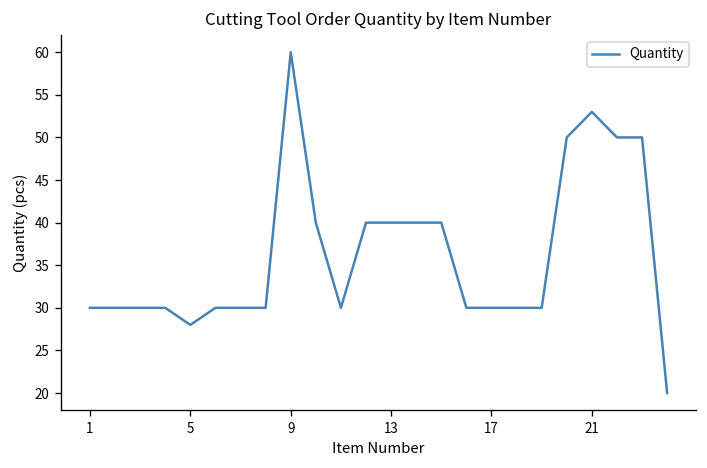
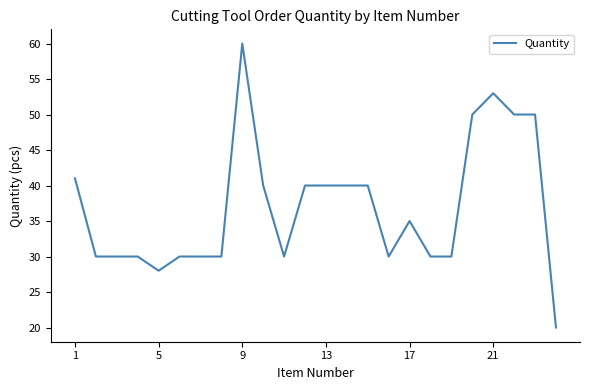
  {
-   "1": 30,
+   "1": 41,
    "5": 28,
    "9": 60,
    "13": 40,
-   "17": 30,
+   "17": 35,
    "21": 53
  }
